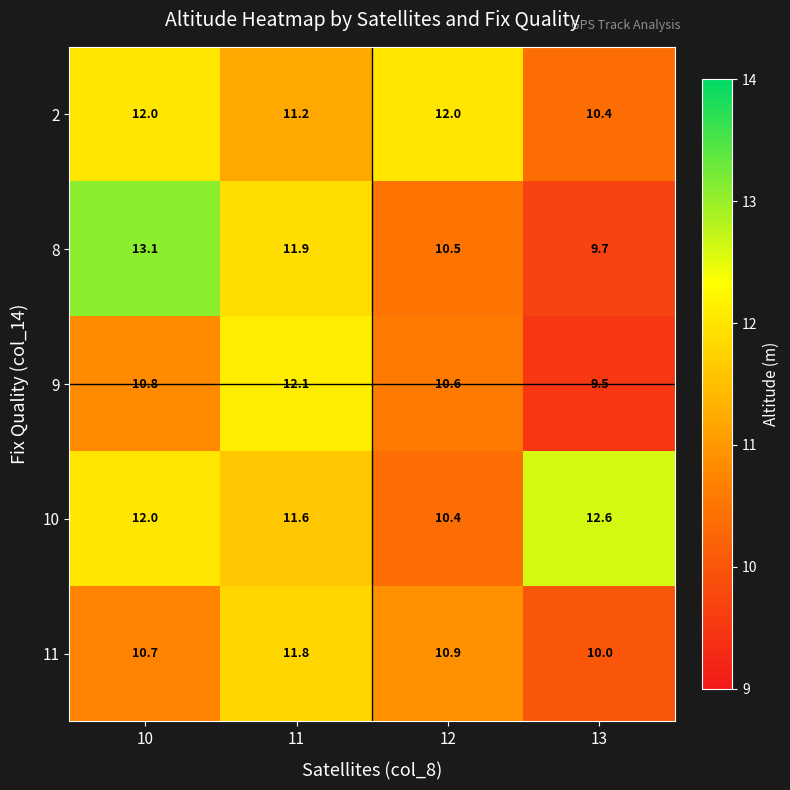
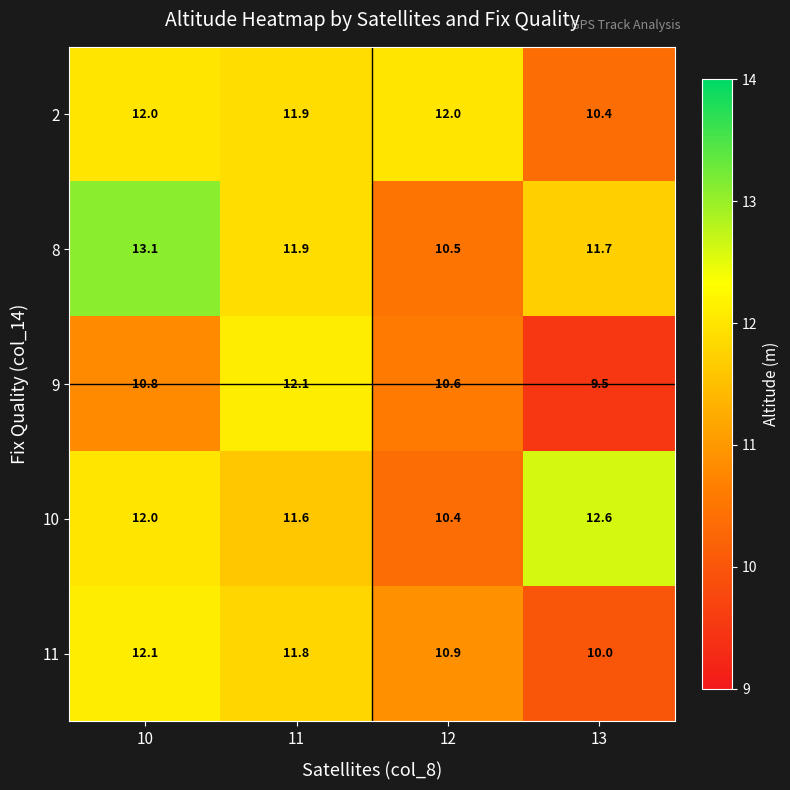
  {
    "2": {
      "10": 12.0,
-     "11": 11.2,
+     "11": 11.9,
      "12": 12.0,
      "13": 10.4
    },
    "8": {
      "10": 13.1,
      "11": 11.9,
      "12": 10.5,
-     "13": 9.7
+     "13": 11.7
    },
    "9": {
      "10": 10.8,
      "11": 12.1,
      "12": 10.6,
      "13": 9.5
    },
    "10": {
      "10": 12.0,
      "11": 11.6,
      "12": 10.4,
      "13": 12.6
    },
    "11": {
-     "10": 10.7,
+     "10": 12.1,
      "11": 11.8,
      "12": 10.9,
      "13": 10.0
    }
  }
